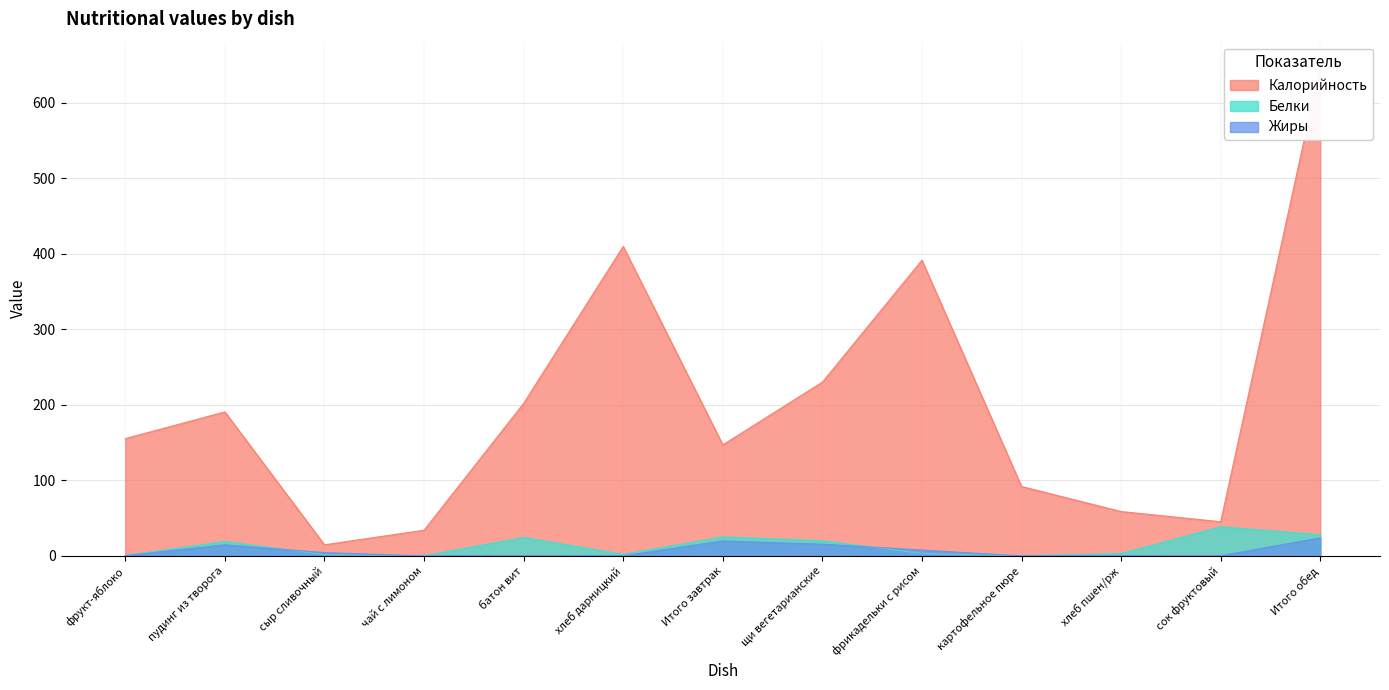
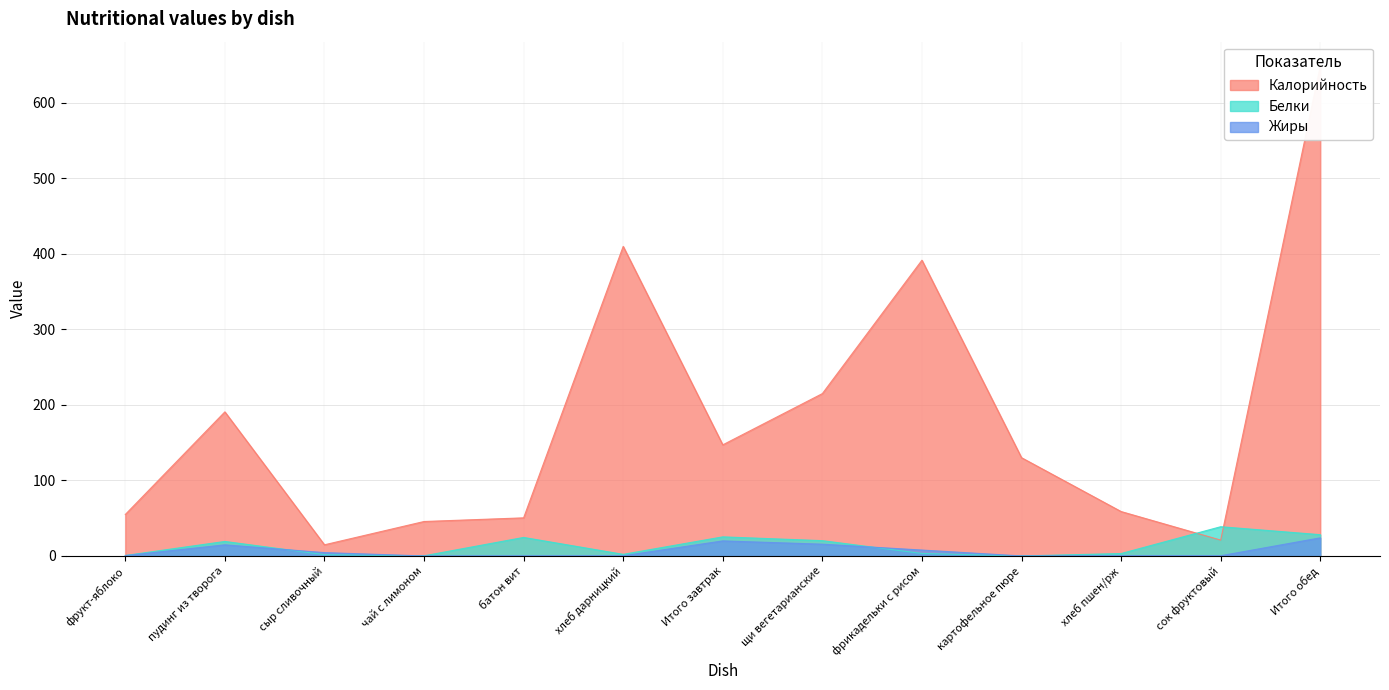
  {
    "Калорийность": {
-     "фрукт-яблоко": 160,
+     "фрукт-яблоко": 50,
      "пудинг из творога": 190,
      "сыр сливочный": 10,
-     "чай с лимоном": 30,
-     "батон вит": 200,
+     "чай с лимоном": 50,
+     "батон вит": 50,
      "хлеб дарницкий": 410,
      "Итого завтрак": 150,
-     "щи вегетарианские": 230,
+     "щи вегетарианские": 210,
      "фрикадельки с рисом": 390,
-     "картофельное пюре": 90,
+     "картофельное пюре": 130,
      "хлеб пшен/рж": 60,
-     "сок фруктовый": 50
+     "сок фруктовый": 20
    },
    "Белки": {
      "пудинг из творога": 20,
      "батон вит": 20,
      "Итого завтрак": 30,
      "щи вегетарианские": 20,
      "фрикадельки с рисом": 0,
      "сок фруктовый": 40,
      "Итого обед": 30
    },
    "Жиры": {
      "пудинг из творога": 10,
      "батон вит": 0,
      "Итого завтрак": 20,
      "щи вегетарианские": 20,
      "фрикадельки с рисом": 10,
      "сок фруктовый": 0,
      "Итого обед": 20
    }
  }
